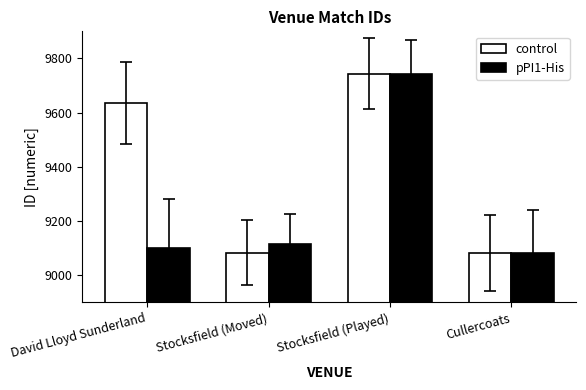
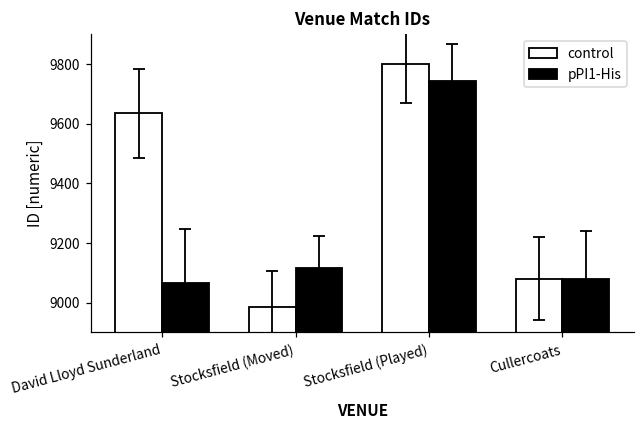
  {
    "control": {
      "David Lloyd Sunderland": 9640,
-     "Stocksfield (Moved)": 9080,
-     "Stocksfield (Played)": 9740,
+     "Stocksfield (Moved)": 8990,
+     "Stocksfield (Played)": 9800,
      "Cullercoats": 9080
    },
    "pPI1-His": {
-     "David Lloyd Sunderland": 9100,
+     "David Lloyd Sunderland": 9070,
      "Stocksfield (Moved)": 9120,
      "Stocksfield (Played)": 9740,
      "Cullercoats": 9080
    }
  }
